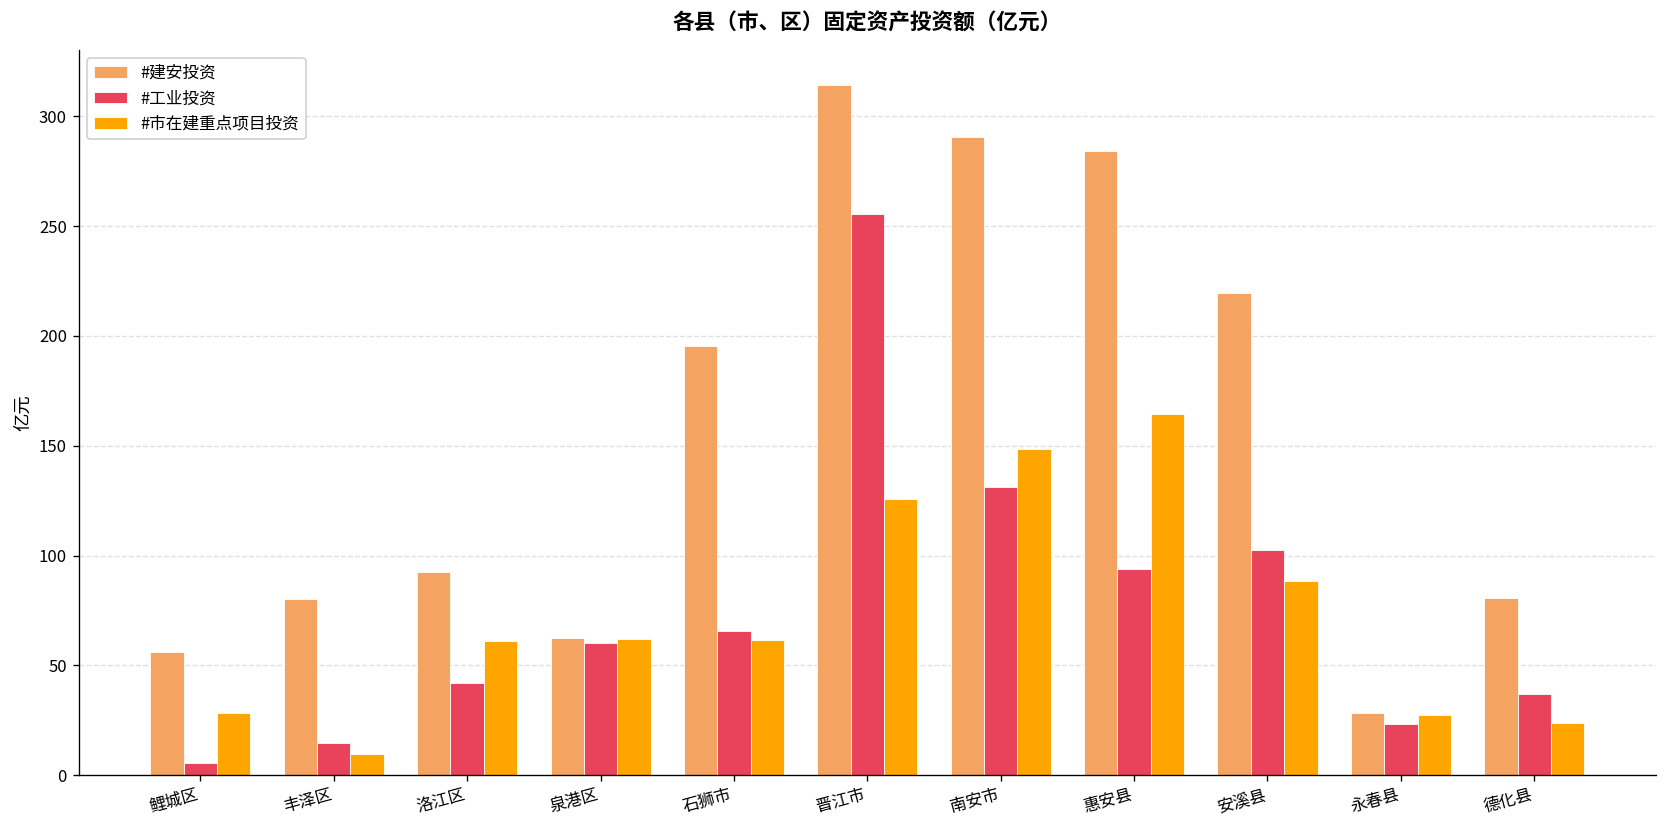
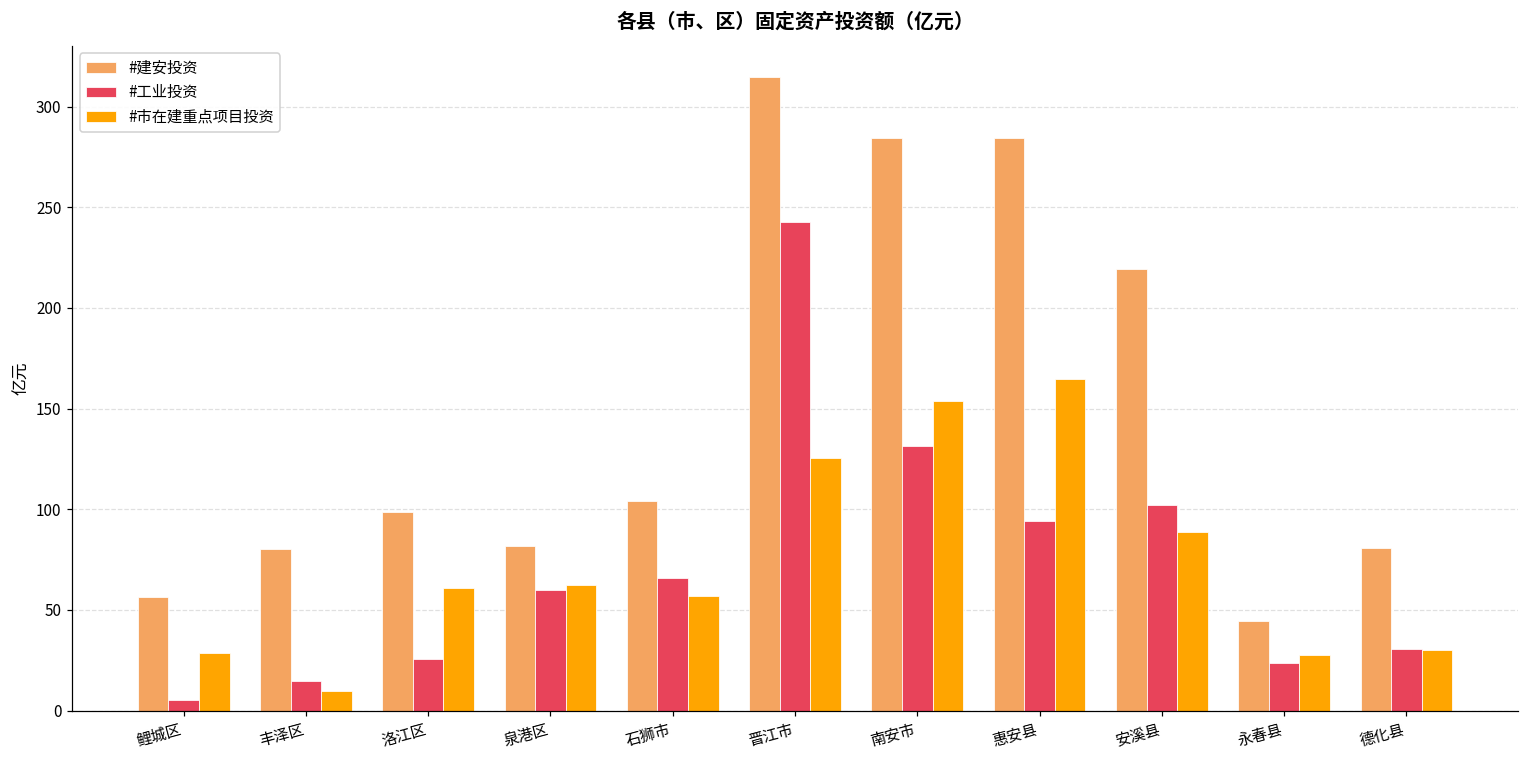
  {
    "#建安投资": {
      "鲤城区": 56,
      "丰泽区": 80,
-     "洛江区": 93,
-     "泉港区": 62,
-     "石狮市": 195,
+     "洛江区": 98,
+     "泉港区": 82,
+     "石狮市": 104,
      "晋江市": 314,
-     "南安市": 291,
+     "南安市": 284,
      "惠安县": 284,
      "安溪县": 220,
-     "永春县": 28,
+     "永春县": 45,
      "德化县": 81
    },
    "#工业投资": {
      "鲤城区": 5,
      "丰泽区": 14,
-     "洛江区": 42,
+     "洛江区": 26,
      "泉港区": 60,
      "石狮市": 66,
-     "晋江市": 256,
+     "晋江市": 243,
      "南安市": 131,
      "惠安县": 94,
      "安溪县": 102,
      "永春县": 24,
-     "德化县": 37
+     "德化县": 31
    },
    "#市在建重点项目投资": {
      "鲤城区": 28,
      "丰泽区": 10,
      "洛江区": 61,
      "泉港区": 62,
-     "石狮市": 62,
+     "石狮市": 57,
      "晋江市": 126,
-     "南安市": 148,
+     "南安市": 154,
      "惠安县": 165,
      "安溪县": 89,
      "永春县": 28,
-     "德化县": 24
+     "德化县": 30
    }
  }
